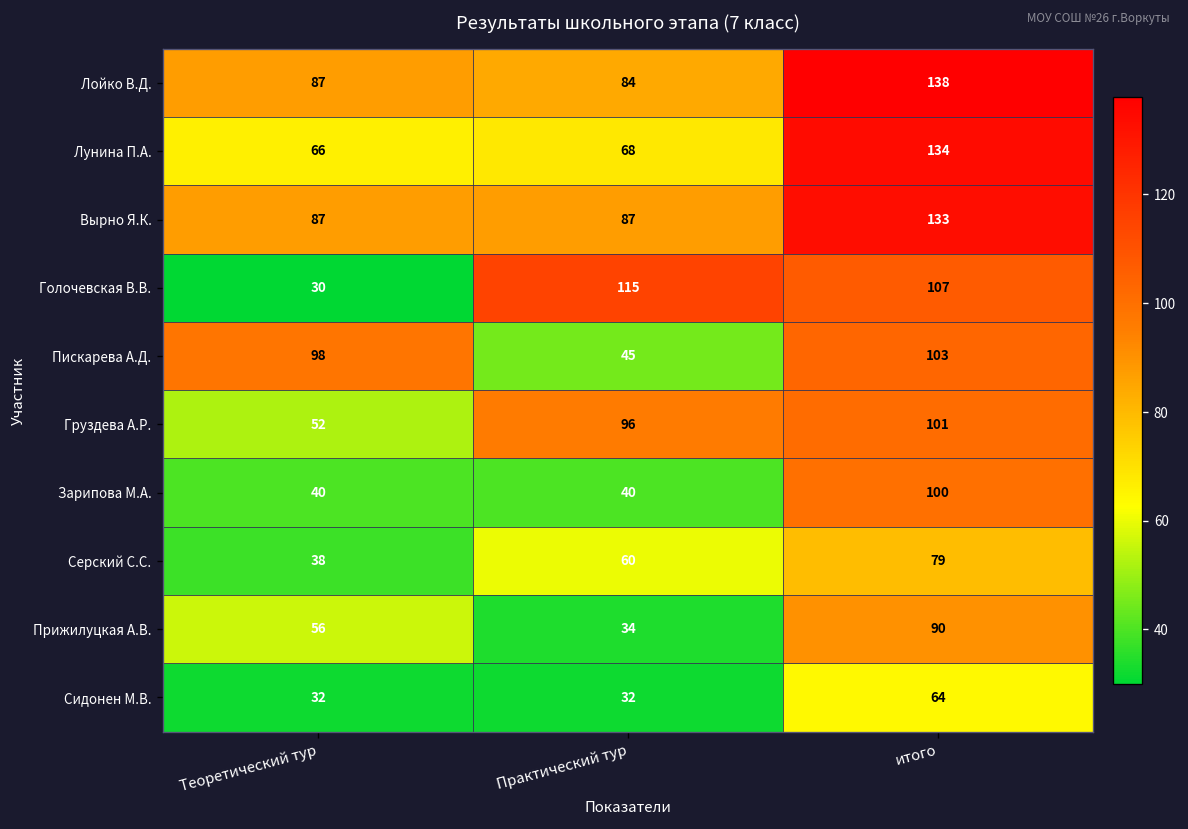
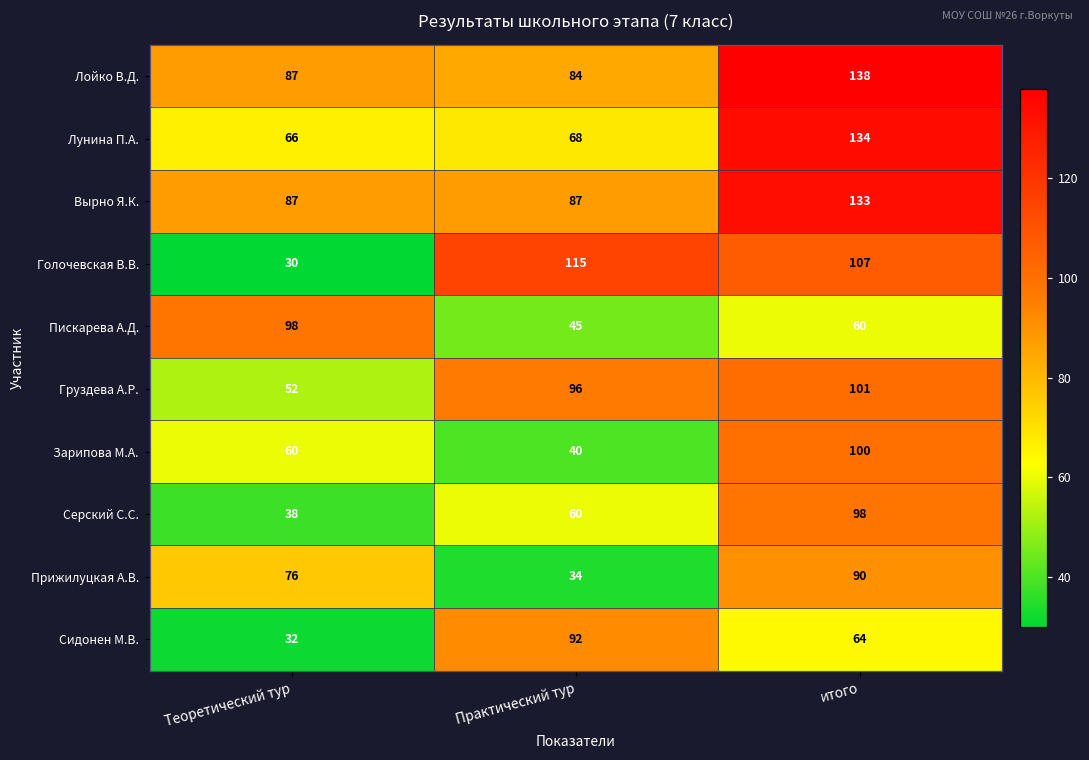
  {
    "Лойко В.Д.": {
      "Теоретический тур": 87,
      "Практический тур": 84,
      "итого": 138
    },
    "Лунина П.А.": {
      "Теоретический тур": 66,
      "Практический тур": 68,
      "итого": 134
    },
    "Вырно Я.К.": {
      "Теоретический тур": 87,
      "Практический тур": 87,
      "итого": 133
    },
    "Голочевская В.В.": {
      "Теоретический тур": 30,
      "Практический тур": 115,
      "итого": 107
    },
    "Пискарева А.Д.": {
      "Теоретический тур": 98,
      "Практический тур": 45,
-     "итого": 103
+     "итого": 60
    },
    "Груздева А.Р.": {
      "Теоретический тур": 52,
      "Практический тур": 96,
      "итого": 101
    },
    "Зарипова М.А.": {
-     "Теоретический тур": 40,
+     "Теоретический тур": 60,
      "Практический тур": 40,
      "итого": 100
    },
    "Серский С.С.": {
      "Теоретический тур": 38,
      "Практический тур": 60,
-     "итого": 79
+     "итого": 98
    },
    "Прижилуцкая А.В.": {
-     "Теоретический тур": 56,
+     "Теоретический тур": 76,
      "Практический тур": 34,
      "итого": 90
    },
    "Сидонен М.В.": {
      "Теоретический тур": 32,
-     "Практический тур": 32,
+     "Практический тур": 92,
      "итого": 64
    }
  }
